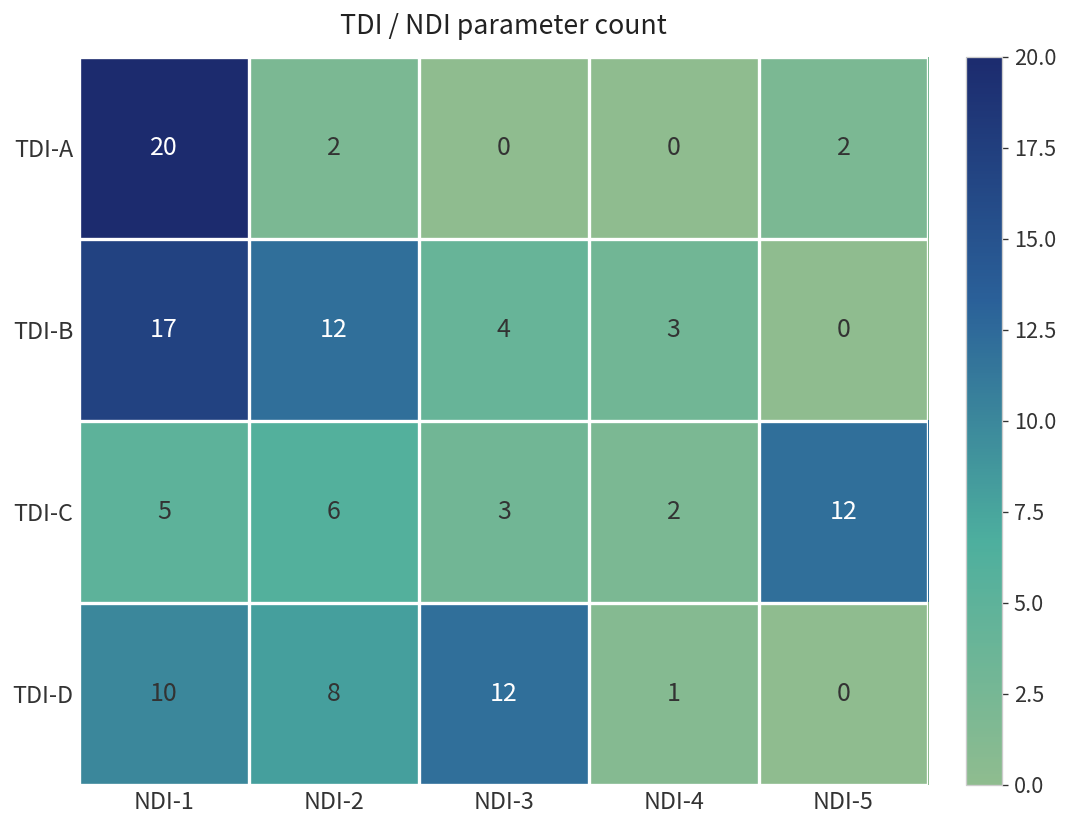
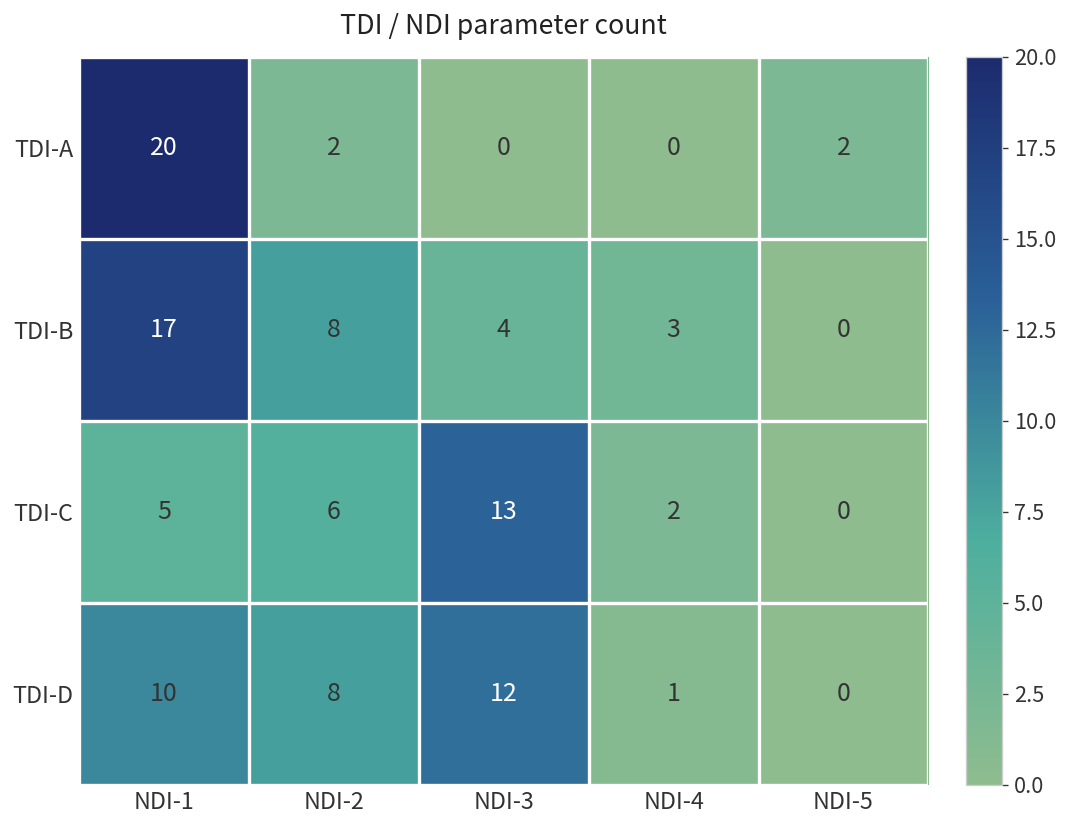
  {
    "TDI-A": {
      "NDI-1": 20,
      "NDI-2": 2,
      "NDI-3": 0,
      "NDI-4": 0,
      "NDI-5": 2
    },
    "TDI-B": {
      "NDI-1": 17,
-     "NDI-2": 12,
+     "NDI-2": 8,
      "NDI-3": 4,
      "NDI-4": 3,
      "NDI-5": 0
    },
    "TDI-C": {
      "NDI-1": 5,
      "NDI-2": 6,
-     "NDI-3": 3,
+     "NDI-3": 13,
      "NDI-4": 2,
-     "NDI-5": 12
+     "NDI-5": 0
    },
    "TDI-D": {
      "NDI-1": 10,
      "NDI-2": 8,
      "NDI-3": 12,
      "NDI-4": 1,
      "NDI-5": 0
    }
  }
